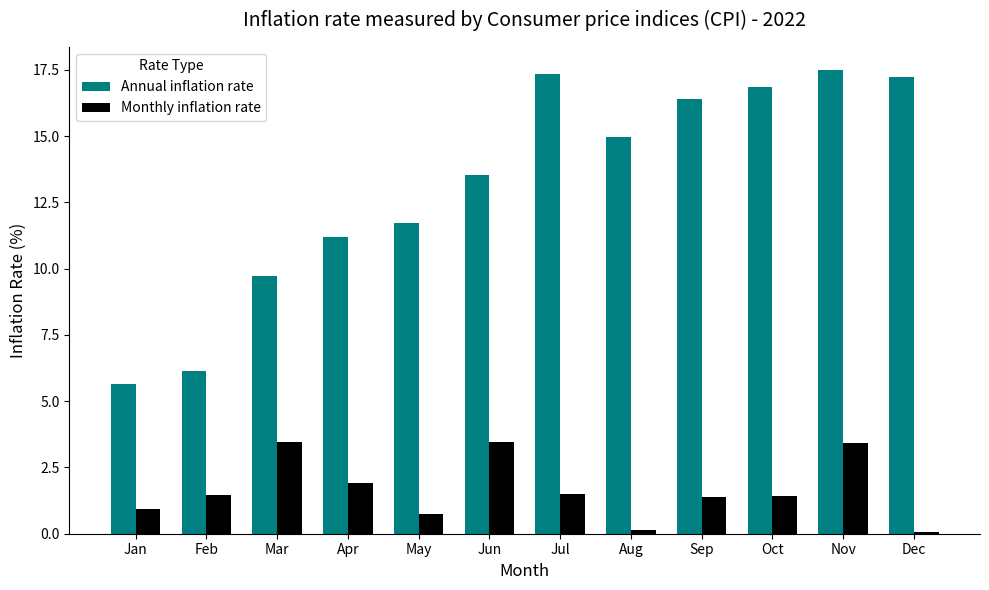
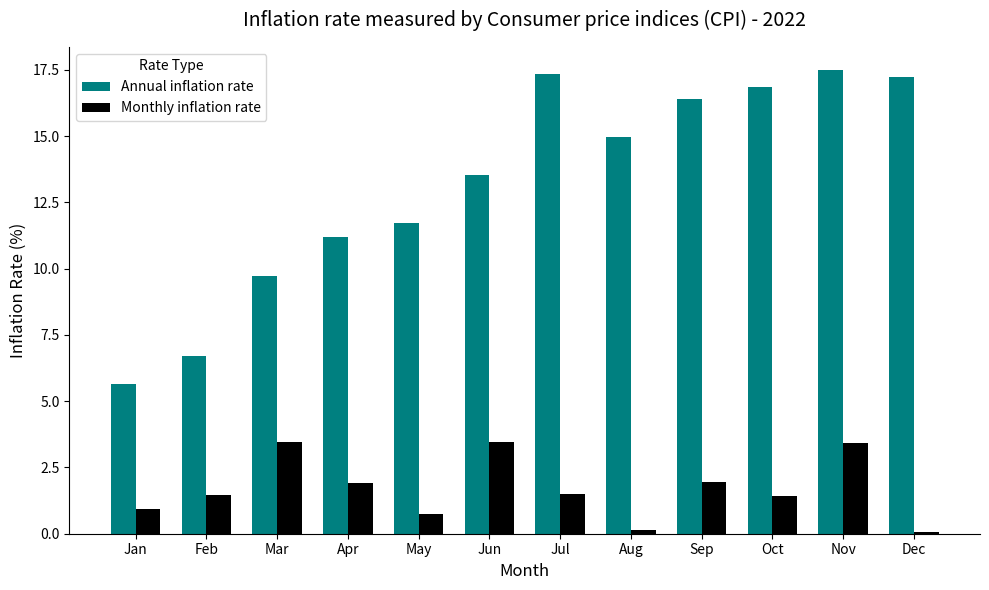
  {
    "Annual inflation rate": {
      "Jan": 5.7,
-     "Feb": 6.1,
+     "Feb": 6.7,
      "Mar": 9.7,
      "Apr": 11.2,
      "May": 11.7,
      "Jun": 13.5,
      "Jul": 17.3,
      "Aug": 15.0,
      "Sep": 16.4,
      "Oct": 16.8,
      "Nov": 17.5,
      "Dec": 17.2
    },
    "Monthly inflation rate": {
      "Jan": 0.9,
      "Feb": 1.5,
      "Mar": 3.4,
      "Apr": 1.9,
      "May": 0.8,
      "Jun": 3.5,
      "Jul": 1.5,
      "Aug": 0.2,
-     "Sep": 1.4,
+     "Sep": 1.9,
      "Oct": 1.4,
      "Nov": 3.4
    }
  }
